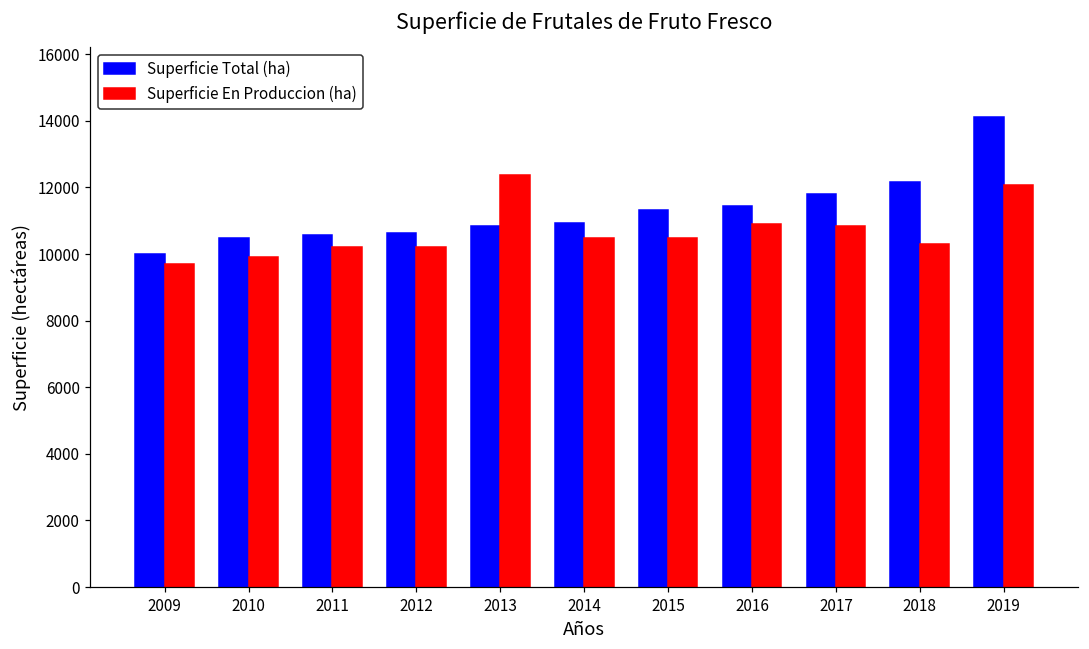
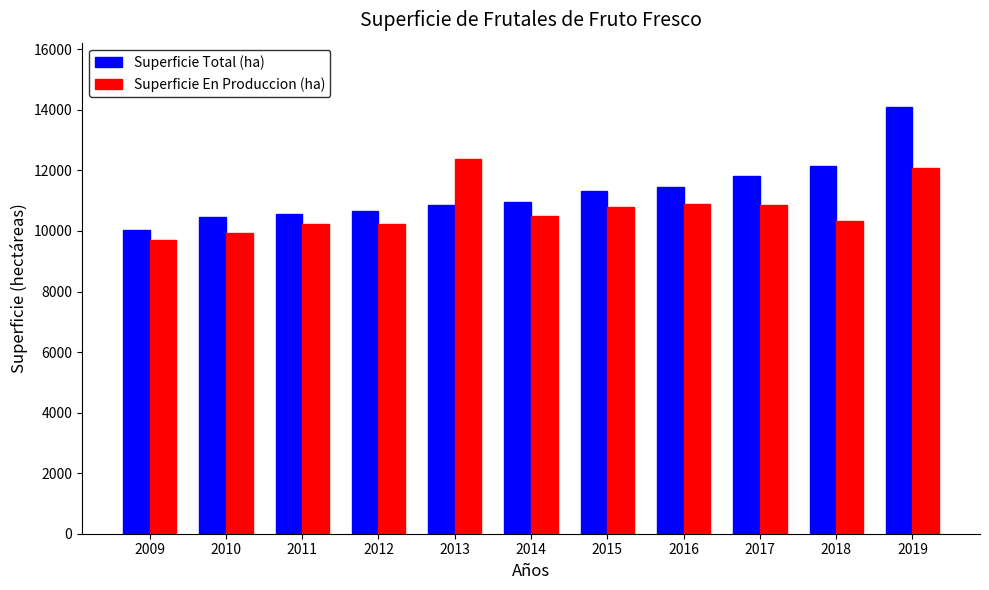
  {
    "Superficie Total (ha)": {
      "2009": 10000,
      "2010": 10500,
      "2011": 10600,
      "2012": 10600,
      "2013": 10800,
      "2014": 10900,
      "2015": 11300,
      "2016": 11500,
      "2017": 11800,
      "2018": 12200,
      "2019": 14100
    },
    "Superficie En Produccion (ha)": {
      "2009": 9700,
      "2010": 9900,
      "2011": 10200,
      "2012": 10200,
      "2013": 12400,
      "2014": 10500,
-     "2015": 10500,
+     "2015": 10800,
      "2016": 10900,
      "2017": 10900,
      "2018": 10300,
      "2019": 12100
    }
  }
